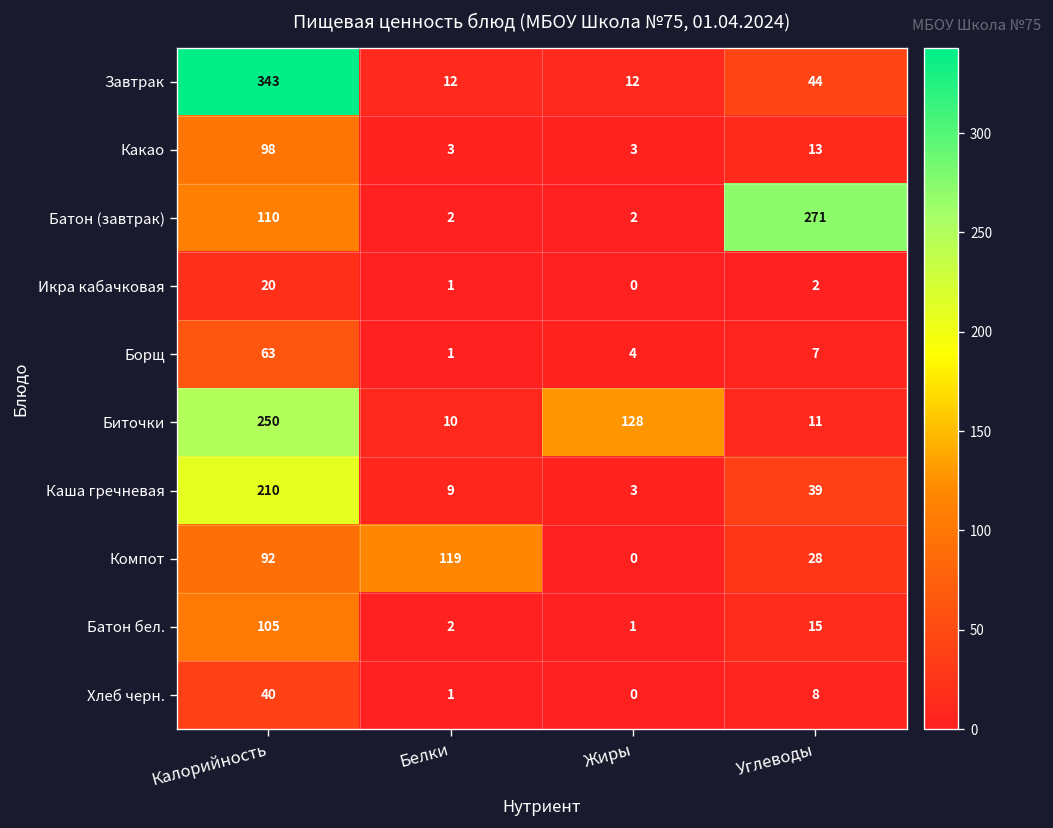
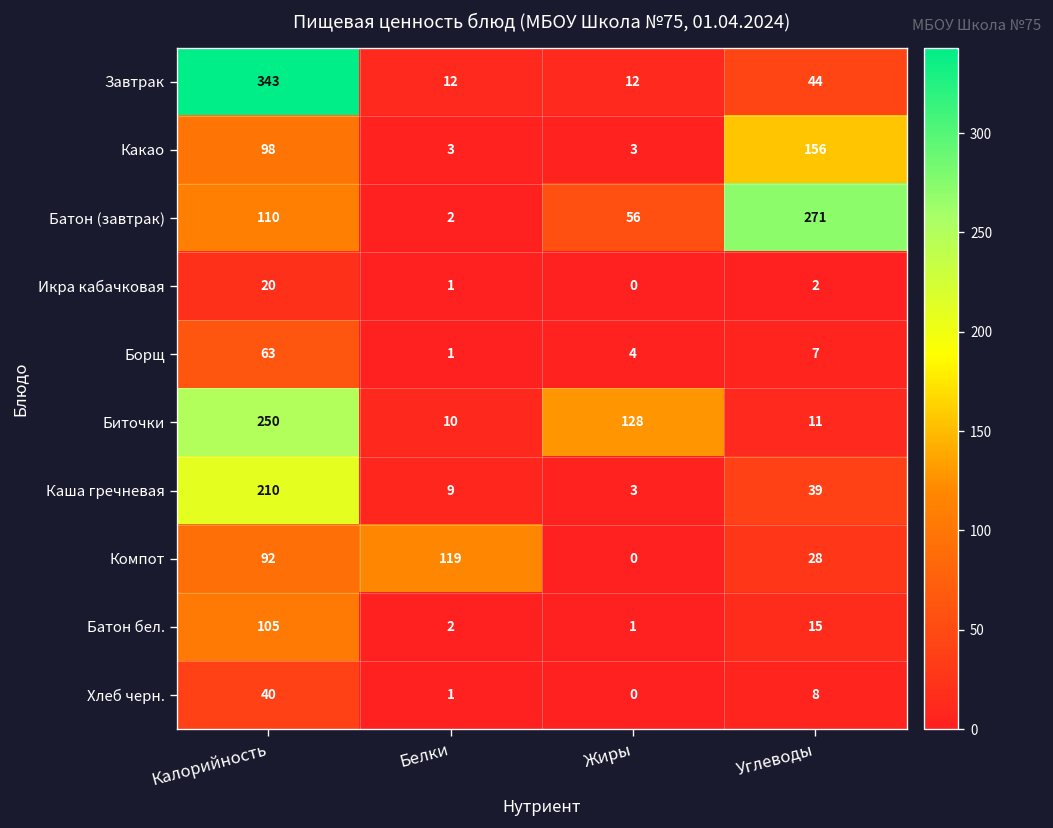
  {
    "Завтрак": {
      "Калорийность": 343,
      "Белки": 12,
      "Жиры": 12,
      "Углеводы": 44
    },
    "Какао": {
      "Калорийность": 98,
      "Белки": 3,
      "Жиры": 3,
-     "Углеводы": 13
+     "Углеводы": 156
    },
    "Батон (завтрак)": {
      "Калорийность": 110,
      "Белки": 2,
-     "Жиры": 2,
+     "Жиры": 56,
      "Углеводы": 271
    },
    "Икра кабачковая": {
      "Калорийность": 20,
      "Белки": 1,
      "Жиры": 0,
      "Углеводы": 2
    },
    "Борщ": {
      "Калорийность": 63,
      "Белки": 1,
      "Жиры": 4,
      "Углеводы": 7
    },
    "Биточки": {
      "Калорийность": 250,
      "Белки": 10,
      "Жиры": 128,
      "Углеводы": 11
    },
    "Каша гречневая": {
      "Калорийность": 210,
      "Белки": 9,
      "Жиры": 3,
      "Углеводы": 39
    },
    "Компот": {
      "Калорийность": 92,
      "Белки": 119,
      "Жиры": 0,
      "Углеводы": 28
    },
    "Батон бел.": {
      "Калорийность": 105,
      "Белки": 2,
      "Жиры": 1,
      "Углеводы": 15
    },
    "Хлеб черн.": {
      "Калорийность": 40,
      "Белки": 1,
      "Жиры": 0,
      "Углеводы": 8
    }
  }
